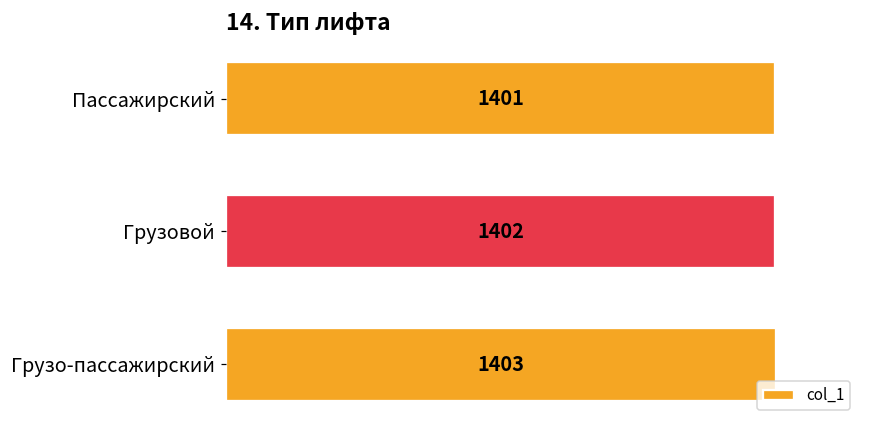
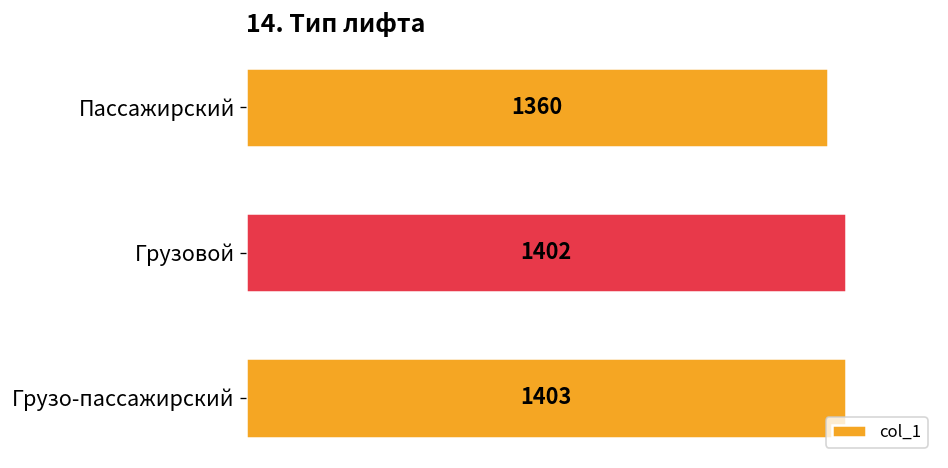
  {
-   "Пассажирский": 1401,
+   "Пассажирский": 1360,
    "Грузовой": 1402,
    "Грузо-пассажирский": 1403
  }
